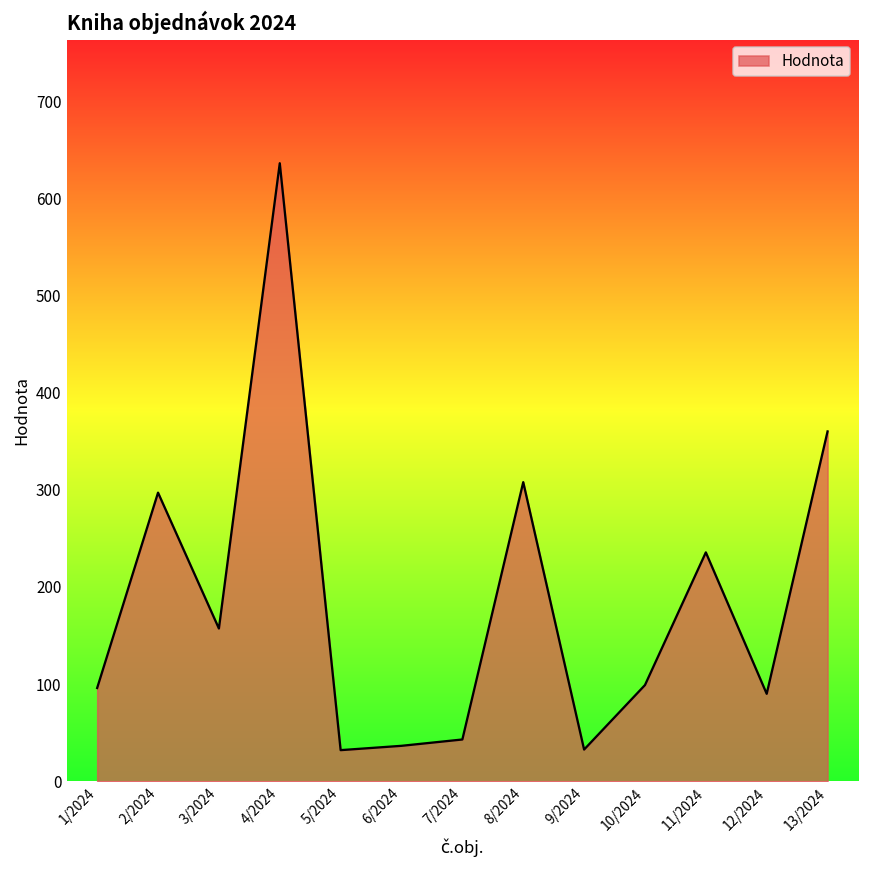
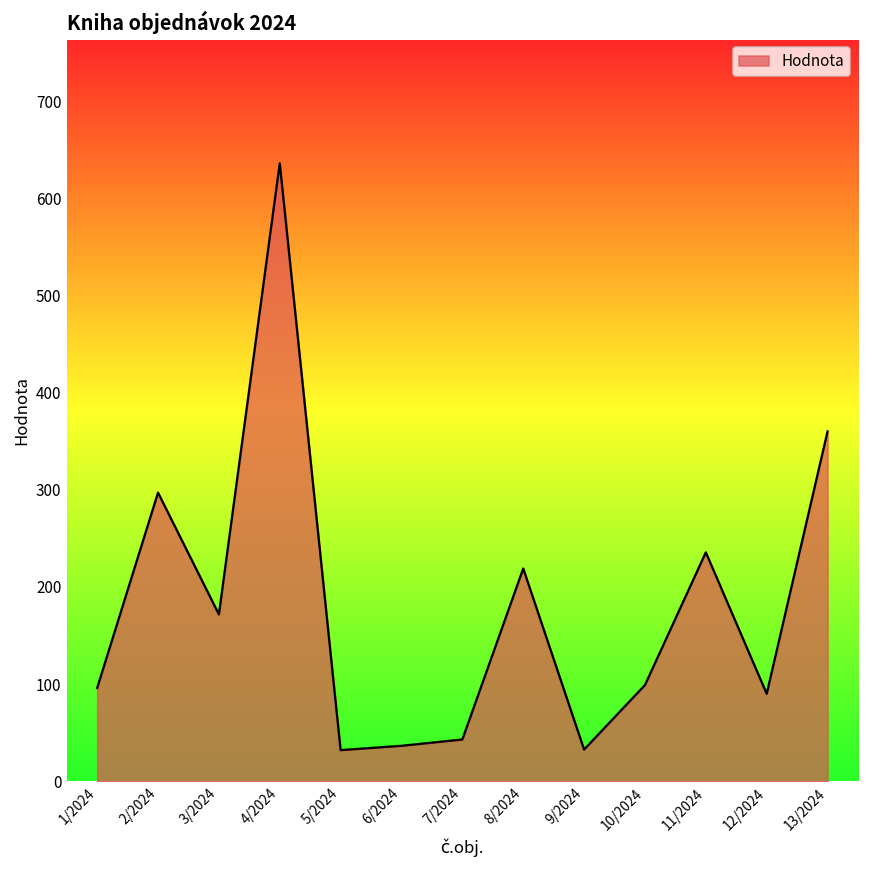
  {
    "1/2024": 100,
    "2/2024": 300,
-   "3/2024": 160,
+   "3/2024": 170,
    "4/2024": 640,
    "5/2024": 30,
    "6/2024": 40,
    "7/2024": 40,
-   "8/2024": 310,
+   "8/2024": 220,
    "9/2024": 30,
    "10/2024": 100,
    "11/2024": 240,
    "12/2024": 90,
    "13/2024": 360
  }
